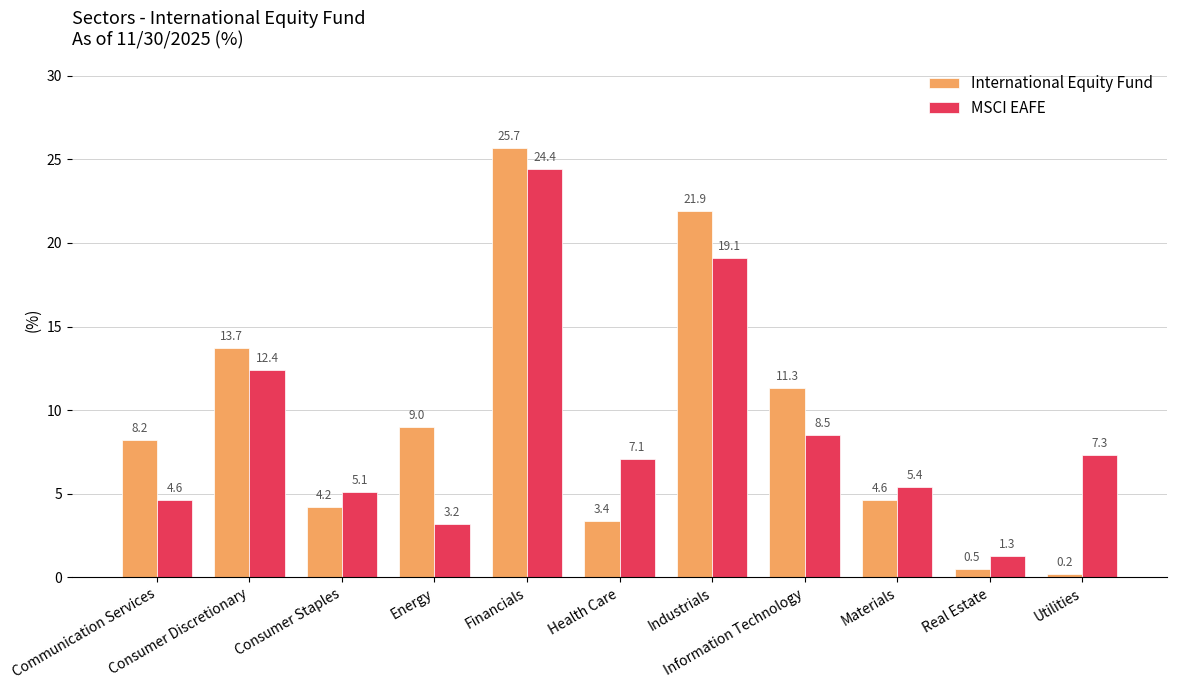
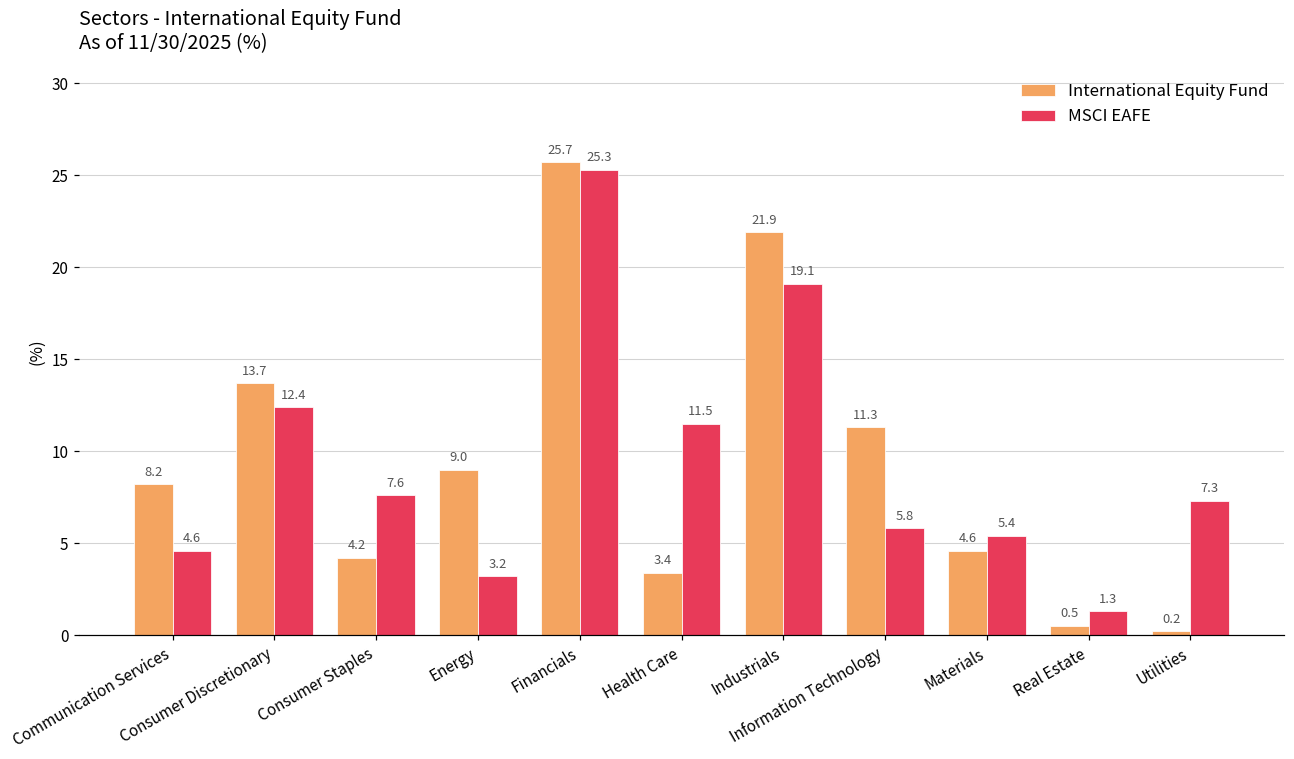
  {
    "International Equity Fund": {
      "Communication Services": 8.2,
      "Consumer Discretionary": 13.7,
      "Consumer Staples": 4.2,
      "Energy": 9.0,
      "Financials": 25.7,
      "Health Care": 3.4,
      "Industrials": 21.9,
      "Information Technology": 11.3,
      "Materials": 4.6,
      "Real Estate": 0.5,
      "Utilities": 0.2
    },
    "MSCI EAFE": {
      "Communication Services": 4.6,
      "Consumer Discretionary": 12.4,
-     "Consumer Staples": 5.1,
+     "Consumer Staples": 7.6,
      "Energy": 3.2,
-     "Financials": 24.4,
-     "Health Care": 7.1,
+     "Financials": 25.3,
+     "Health Care": 11.5,
      "Industrials": 19.1,
-     "Information Technology": 8.5,
+     "Information Technology": 5.8,
      "Materials": 5.4,
      "Real Estate": 1.3,
      "Utilities": 7.3
    }
  }
